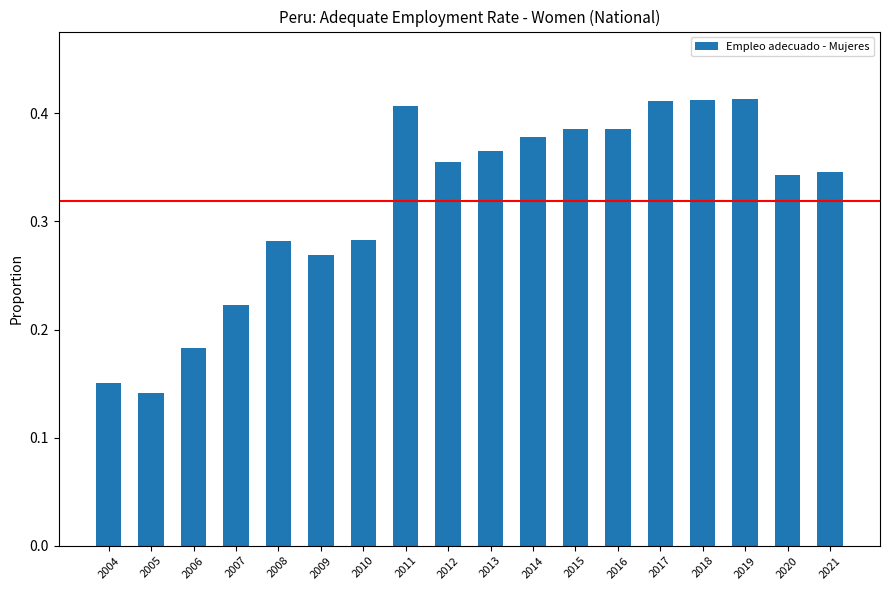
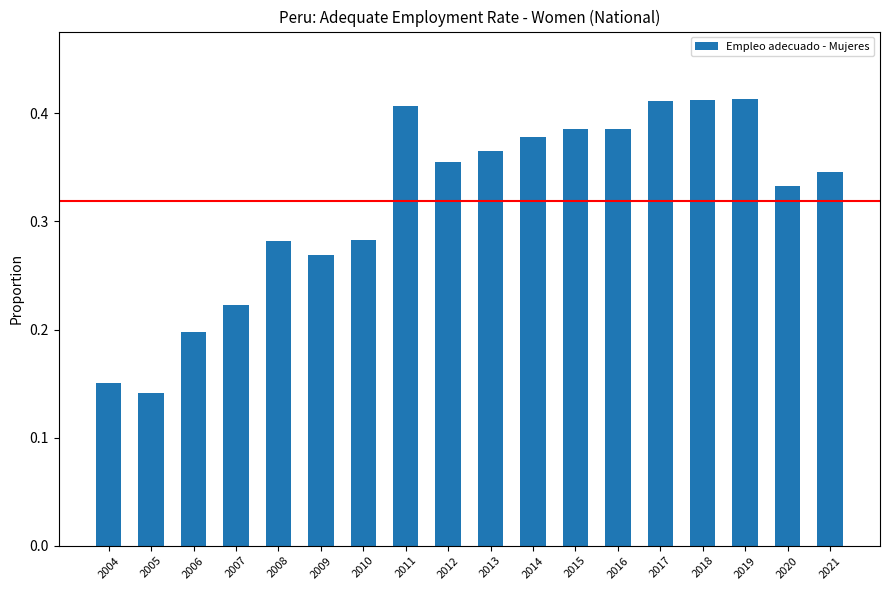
  {
    "2004": 0.150,
    "2005": 0.142,
-   "2006": 0.183,
+   "2006": 0.198,
    "2007": 0.223,
    "2008": 0.282,
    "2009": 0.269,
    "2010": 0.283,
    "2011": 0.407,
    "2012": 0.355,
    "2013": 0.366,
    "2014": 0.378,
    "2015": 0.385,
    "2016": 0.385,
    "2017": 0.412,
    "2018": 0.412,
    "2019": 0.414,
-   "2020": 0.343,
+   "2020": 0.333,
    "2021": 0.346
  }
